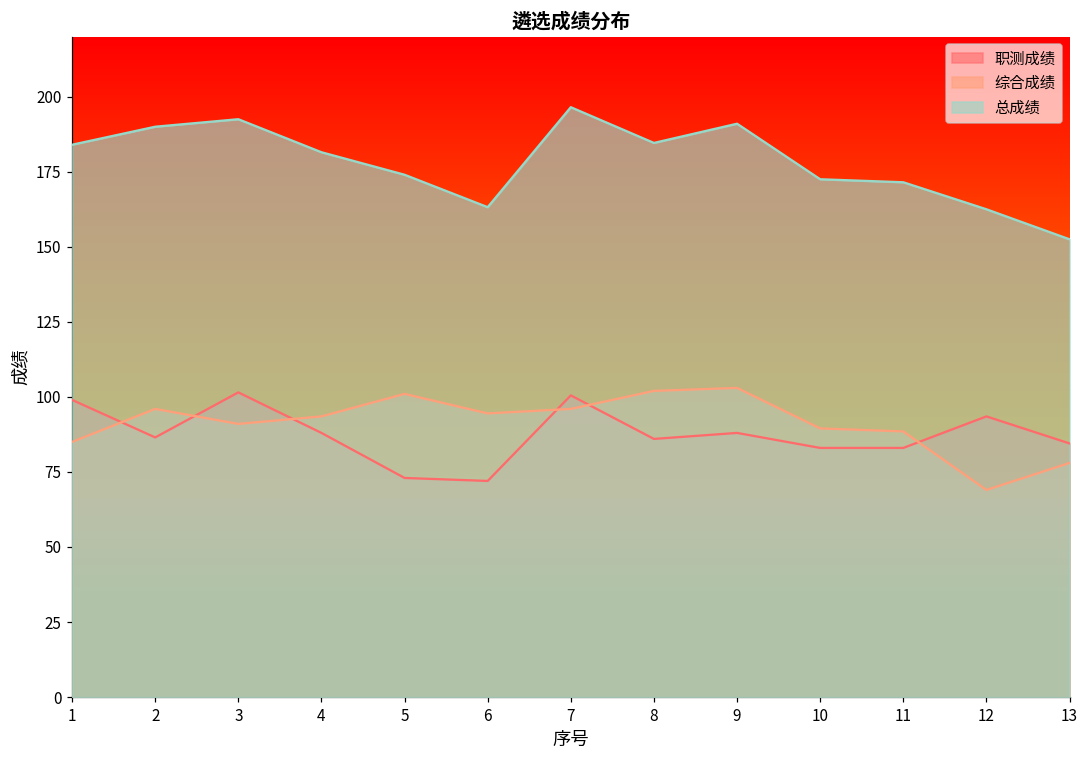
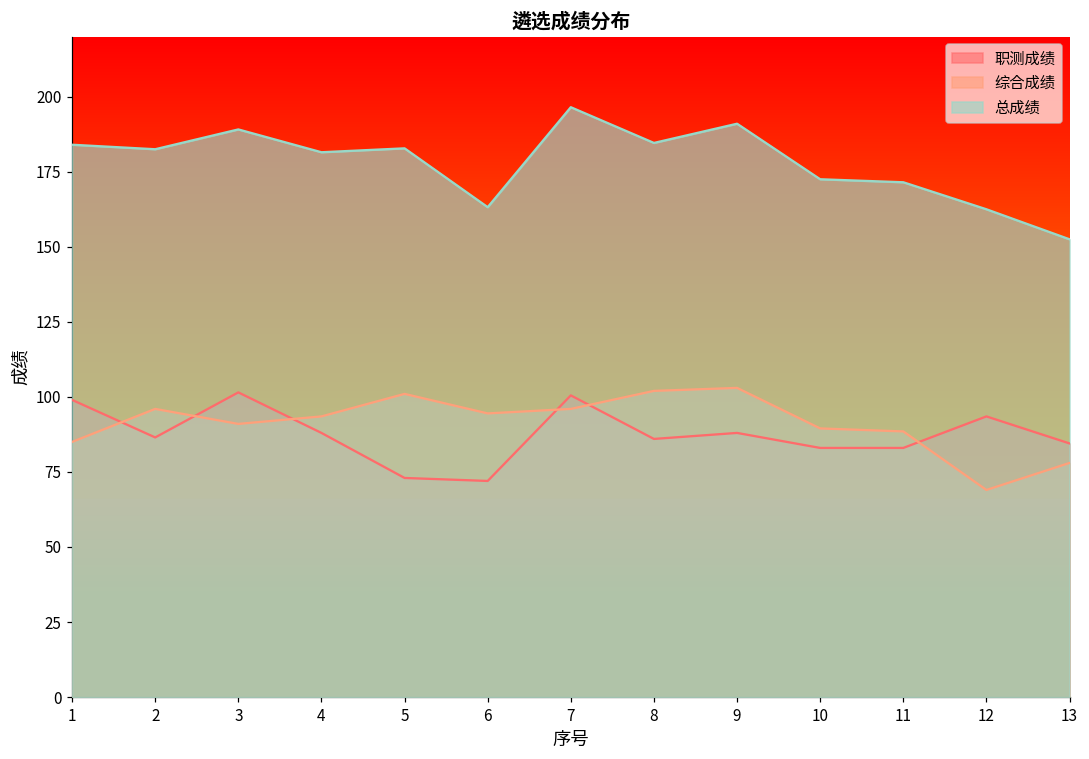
  {
    "总成绩": {
      "1": 184,
-     "2": 190,
-     "3": 193,
+     "2": 183,
+     "3": 189,
      "4": 182,
-     "5": 174,
+     "5": 183,
      "6": 163,
      "7": 197,
      "8": 185,
      "9": 191,
      "10": 173,
      "11": 172,
      "12": 163,
      "13": 153
    }
  }
